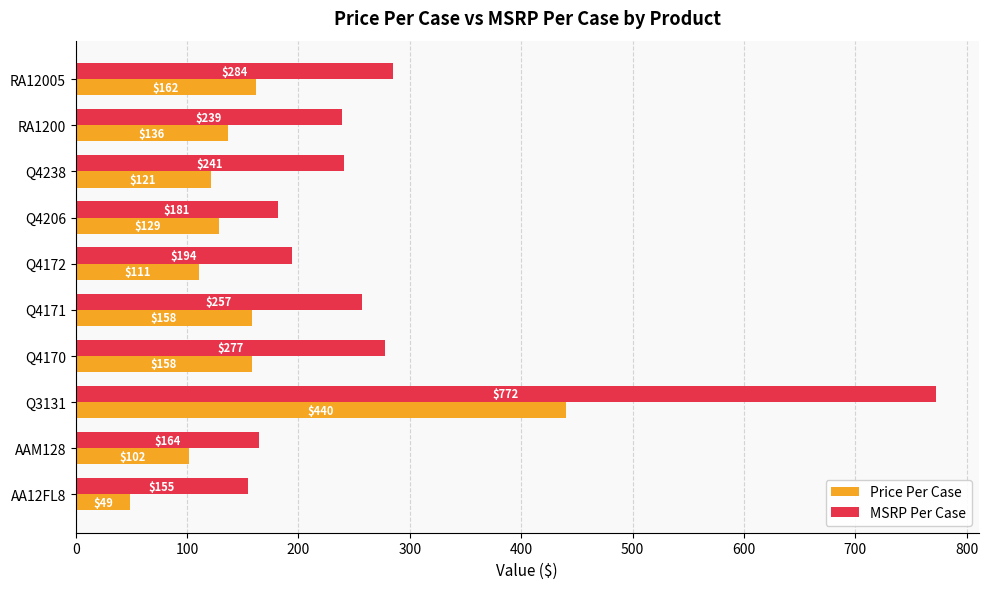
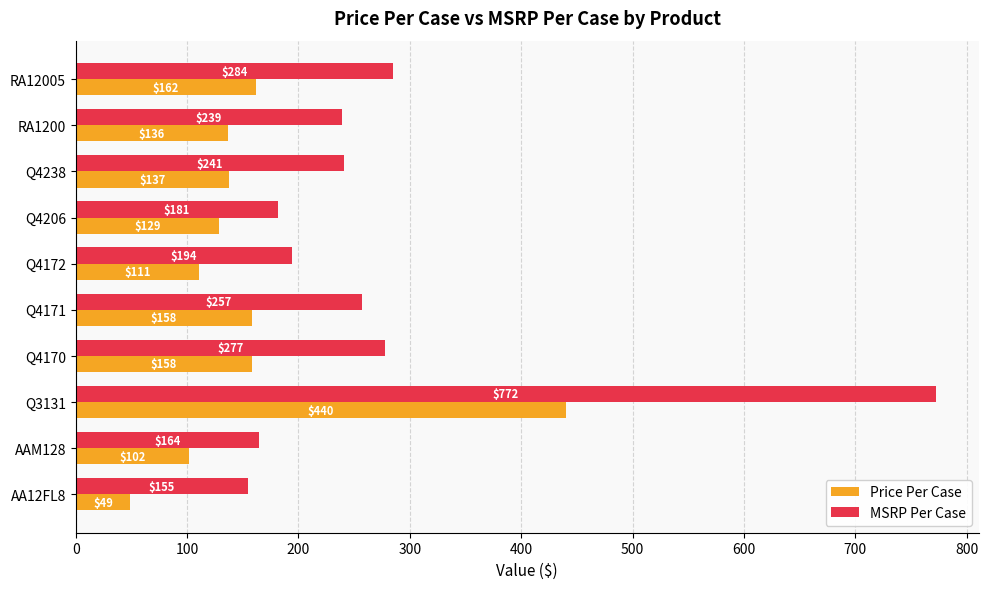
  {
    "Price Per Case": {
      "RA12005": "$162",
      "RA1200": "$136",
-     "Q4238": "$121",
+     "Q4238": "$137",
      "Q4206": "$129",
      "Q4172": "$111",
      "Q4171": "$158",
      "Q4170": "$158",
      "Q3131": "$440",
      "AAM128": "$102",
      "AA12FL8": "$49"
    },
    "MSRP Per Case": {
      "RA12005": "$284",
      "RA1200": "$239",
      "Q4238": "$241",
      "Q4206": "$181",
      "Q4172": "$194",
      "Q4171": "$257",
      "Q4170": "$277",
      "Q3131": "$772",
      "AAM128": "$164",
      "AA12FL8": "$155"
    }
  }
